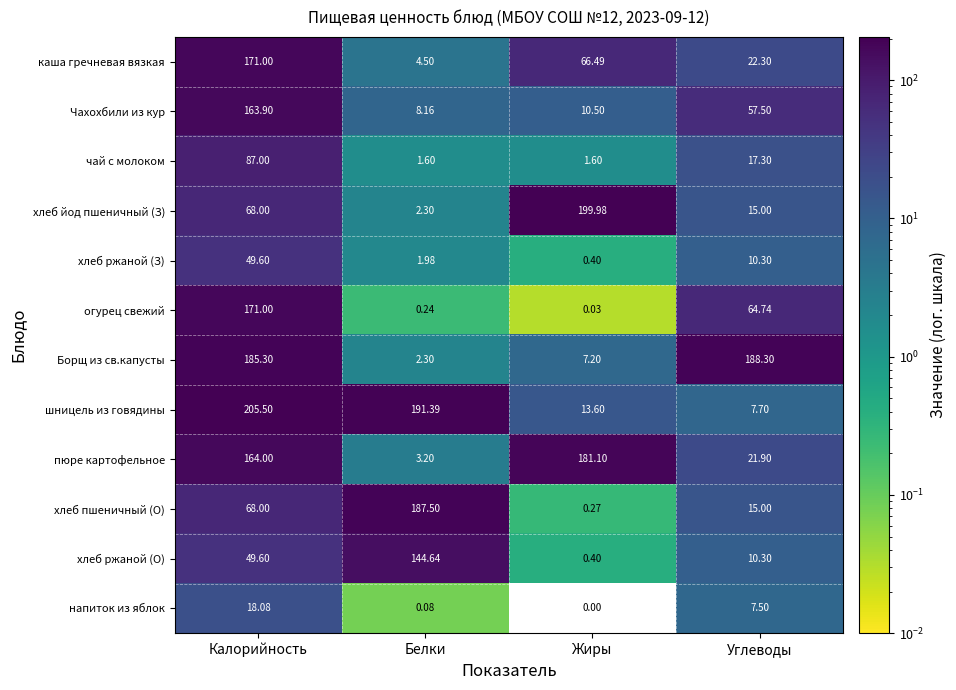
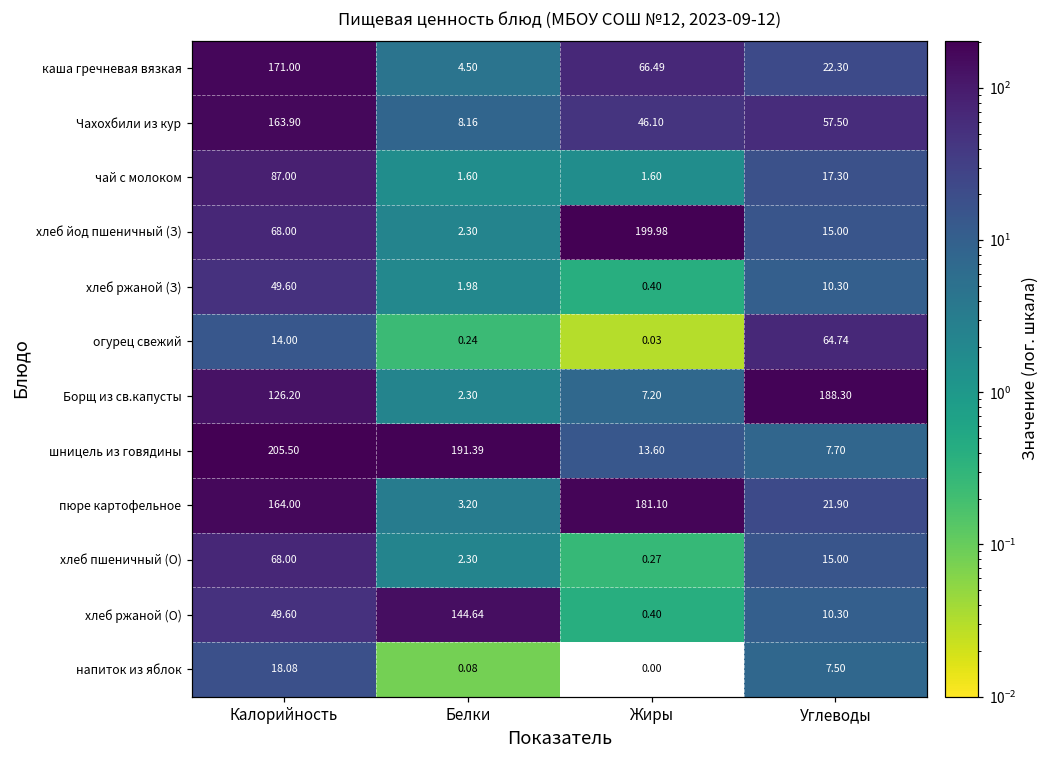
  {
    "каша гречневая вязкая": {
      "Калорийность": 171.00,
      "Белки": 4.50,
      "Жиры": 66.49,
      "Углеводы": 22.30
    },
    "Чахохбили из кур": {
      "Калорийность": 163.90,
      "Белки": 8.16,
-     "Жиры": 10.50,
+     "Жиры": 46.10,
      "Углеводы": 57.50
    },
    "чай с молоком": {
      "Калорийность": 87.00,
      "Белки": 1.60,
      "Жиры": 1.60,
      "Углеводы": 17.30
    },
    "хлеб йод пшеничный (З)": {
      "Калорийность": 68.00,
      "Белки": 2.30,
      "Жиры": 199.98,
      "Углеводы": 15.00
    },
    "хлеб ржаной (З)": {
      "Калорийность": 49.60,
      "Белки": 1.98,
      "Жиры": 0.40,
      "Углеводы": 10.30
    },
    "огурец свежий": {
-     "Калорийность": 171.00,
+     "Калорийность": 14.00,
      "Белки": 0.24,
      "Жиры": 0.03,
      "Углеводы": 64.74
    },
    "Борщ из св.капусты": {
-     "Калорийность": 185.30,
+     "Калорийность": 126.20,
      "Белки": 2.30,
      "Жиры": 7.20,
      "Углеводы": 188.30
    },
    "шницель из говядины": {
      "Калорийность": 205.50,
      "Белки": 191.39,
      "Жиры": 13.60,
      "Углеводы": 7.70
    },
    "пюре картофельное": {
      "Калорийность": 164.00,
      "Белки": 3.20,
      "Жиры": 181.10,
      "Углеводы": 21.90
    },
    "хлеб пшеничный (О)": {
      "Калорийность": 68.00,
-     "Белки": 187.50,
+     "Белки": 2.30,
      "Жиры": 0.27,
      "Углеводы": 15.00
    },
    "хлеб ржаной (О)": {
      "Калорийность": 49.60,
      "Белки": 144.64,
      "Жиры": 0.40,
      "Углеводы": 10.30
    },
    "напиток из яблок": {
      "Калорийность": 18.08,
      "Белки": 0.08,
      "Жиры": 0.00,
      "Углеводы": 7.50
    }
  }
